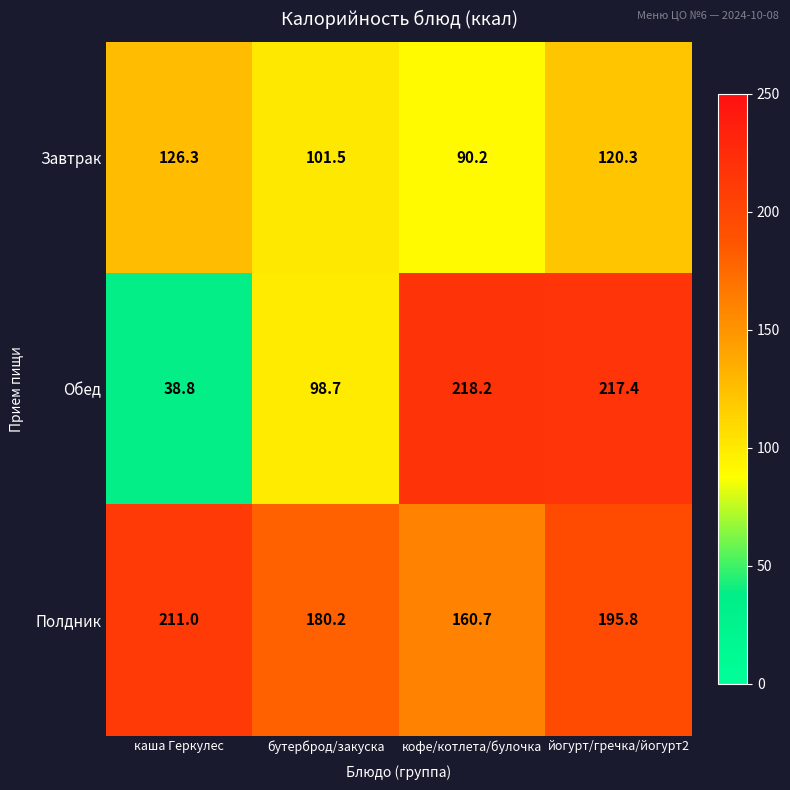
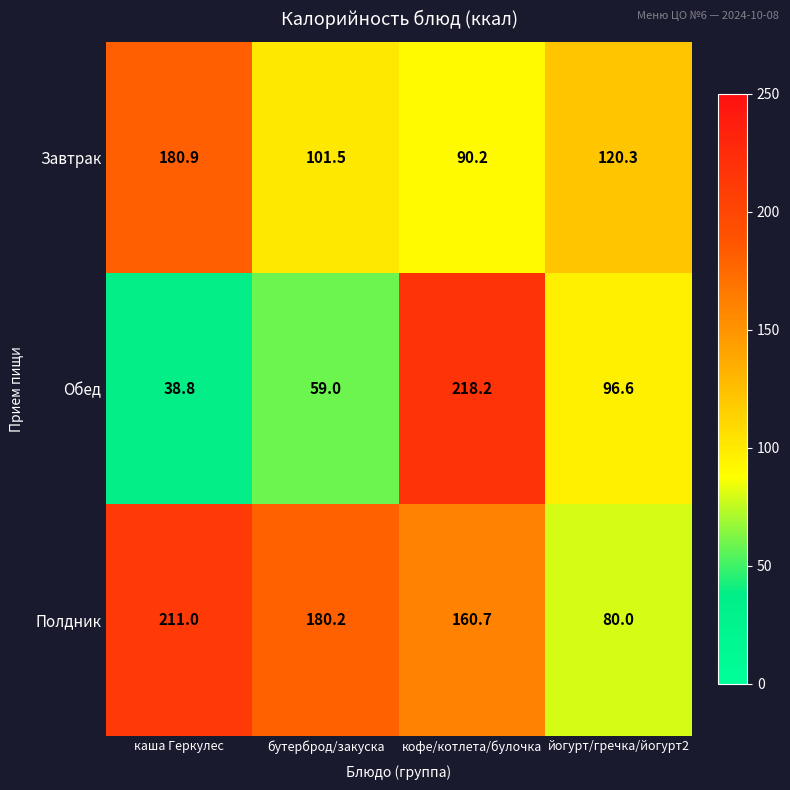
  {
    "Завтрак": {
-     "каша Геркулес": 126.3,
+     "каша Геркулес": 180.9,
      "бутерброд/закуска": 101.5,
      "кофе/котлета/булочка": 90.2,
      "йогурт/гречка/йогурт2": 120.3
    },
    "Обед": {
      "каша Геркулес": 38.8,
-     "бутерброд/закуска": 98.7,
+     "бутерброд/закуска": 59.0,
      "кофе/котлета/булочка": 218.2,
-     "йогурт/гречка/йогурт2": 217.4
+     "йогурт/гречка/йогурт2": 96.6
    },
    "Полдник": {
      "каша Геркулес": 211.0,
      "бутерброд/закуска": 180.2,
      "кофе/котлета/булочка": 160.7,
-     "йогурт/гречка/йогурт2": 195.8
+     "йогурт/гречка/йогурт2": 80.0
    }
  }
